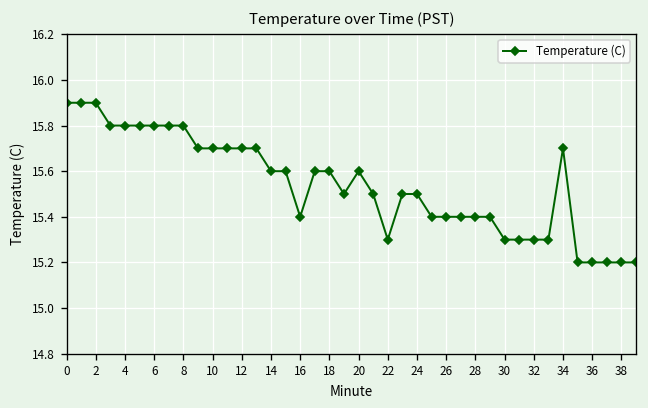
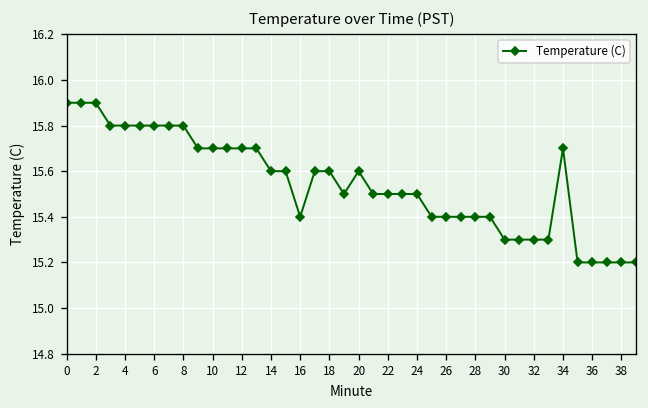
  {
    "0": 15.9,
    "2": 15.9,
    "4": 15.8,
    "6": 15.8,
    "8": 15.8,
    "10": 15.7,
    "12": 15.7,
    "14": 15.6,
    "16": 15.4,
    "18": 15.6,
    "20": 15.6,
-   "22": 15.3,
+   "22": 15.5,
    "24": 15.5,
    "26": 15.4,
    "28": 15.4,
    "30": 15.3,
    "32": 15.3,
    "34": 15.7,
    "36": 15.2,
    "38": 15.2
  }
